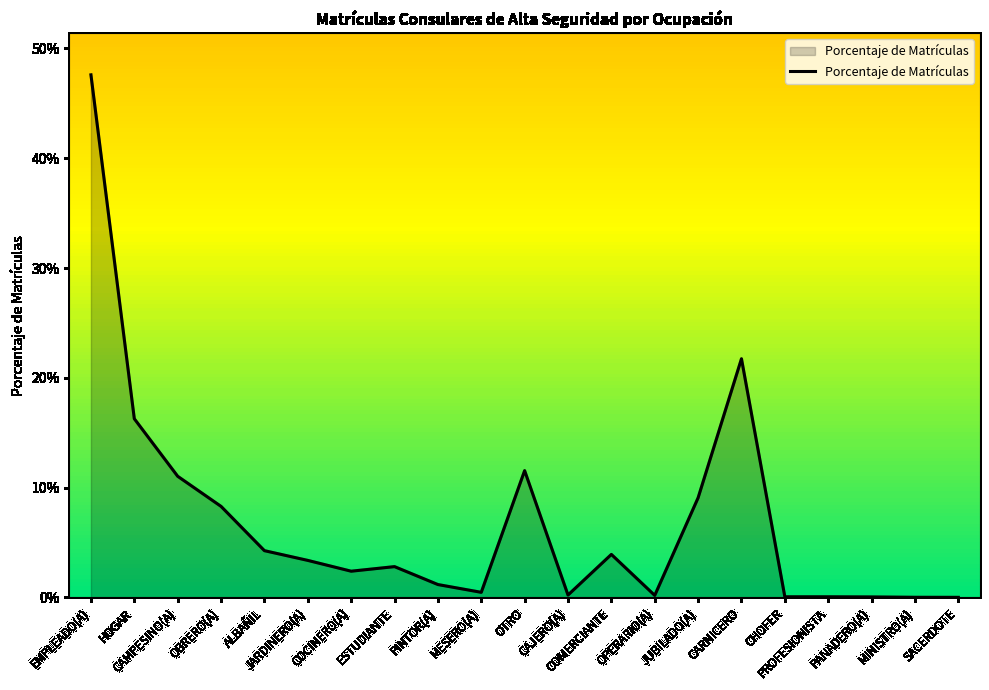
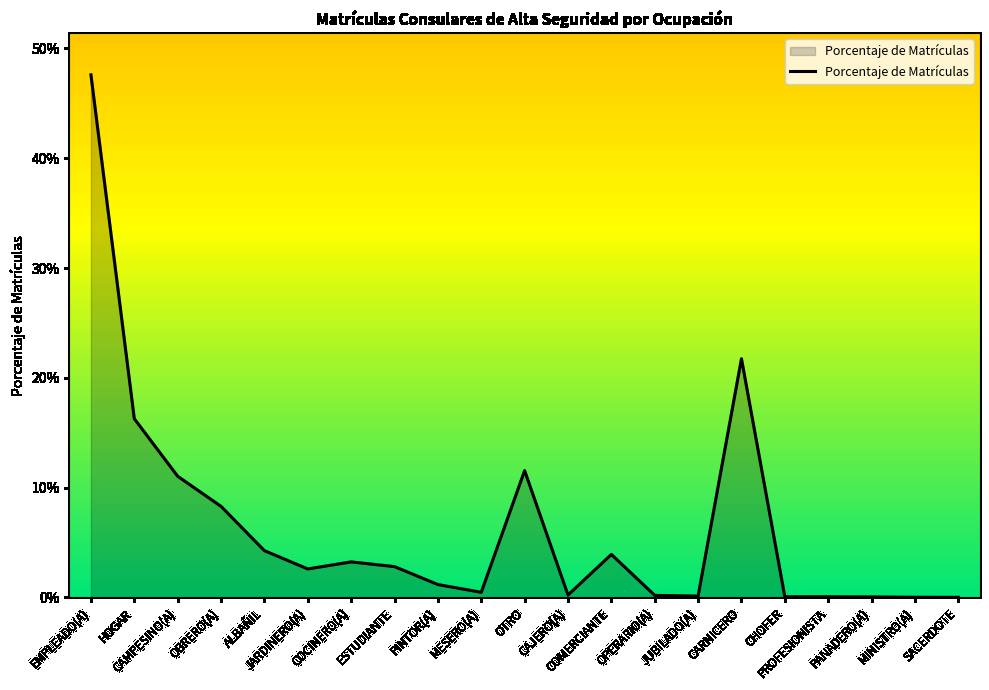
  {
    "EMPLEADO(A)": "47.6%",
    "HOGAR": "16.3%",
    "CAMPESINO(A)": "11.0%",
    "OBRERO(A)": "8.3%",
    "ALBAÑIL": "4.3%",
-   "JARDINERO(A)": "3.4%",
-   "COCINERO(A)": "2.4%",
+   "JARDINERO(A)": "2.6%",
+   "COCINERO(A)": "3.2%",
    "ESTUDIANTE": "2.8%",
    "PINTOR(A)": "1.2%",
    "MESERO(A)": "0.5%",
    "OTRO": "11.5%",
    "CAJERO(A)": "0.2%",
    "COMERCIANTE": "3.9%",
    "OPERARIO(A)": "0.2%",
-   "JUBILADO(A)": "9.1%",
+   "JUBILADO(A)": "0.1%",
    "CARNICERO": "21.7%",
    "CHOFER": "0.1%",
    "PROFESIONISTA": "0.1%",
    "PANADERO(A)": "0.0%",
    "MINISTRO(A)": "0.0%",
    "SACERDOTE": "0.0%"
  }
